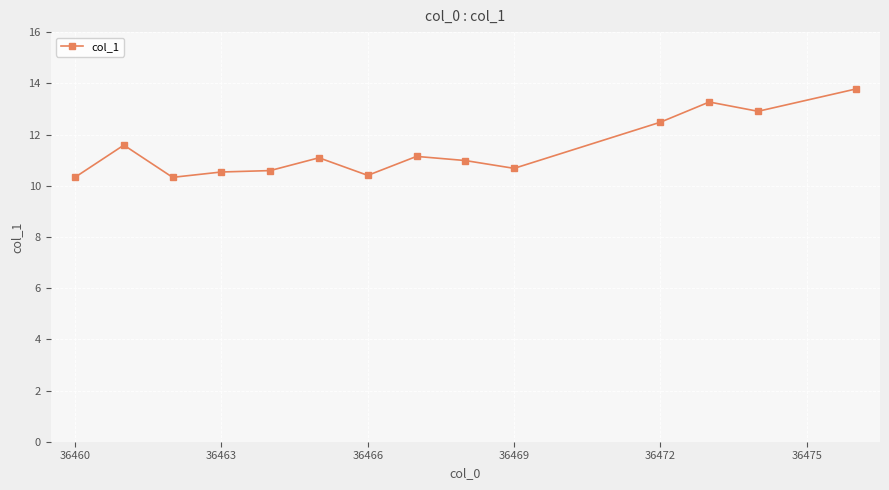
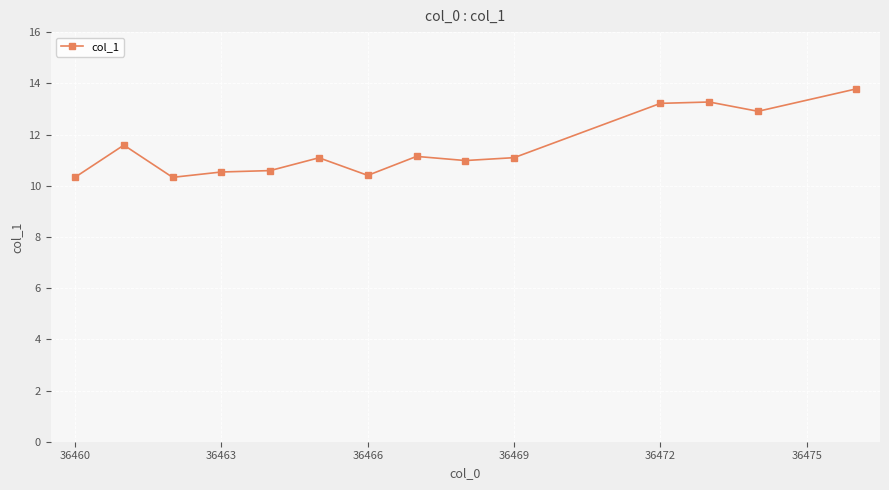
  {
    "36460": 10.3,
    "36463": 10.5,
    "36466": 10.4,
-   "36469": 10.7,
-   "36472": 12.5
+   "36469": 11.1,
+   "36472": 13.2
  }
